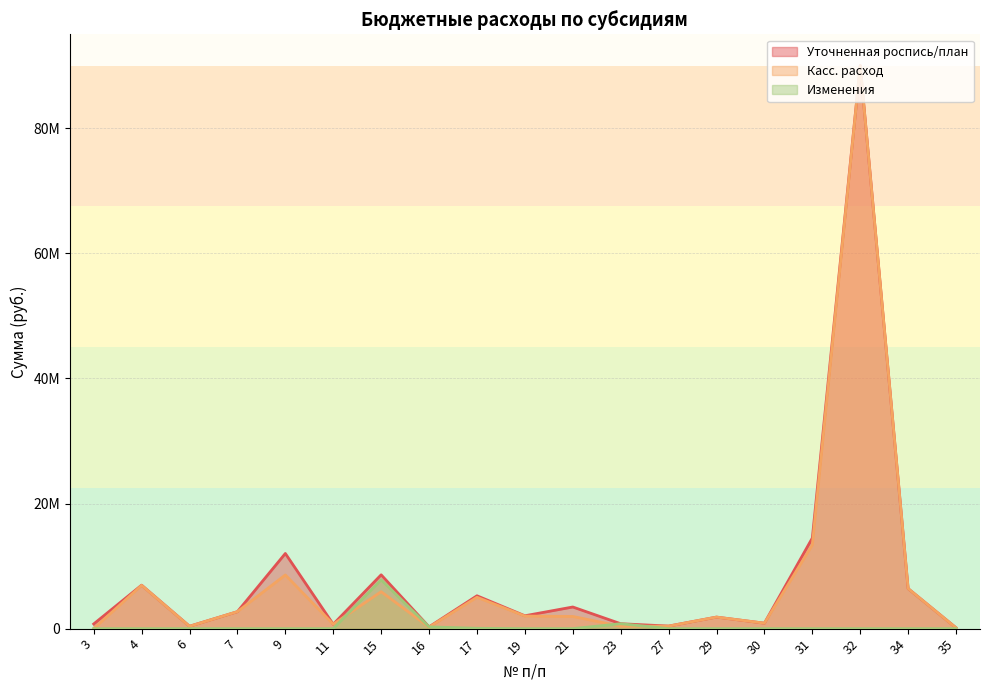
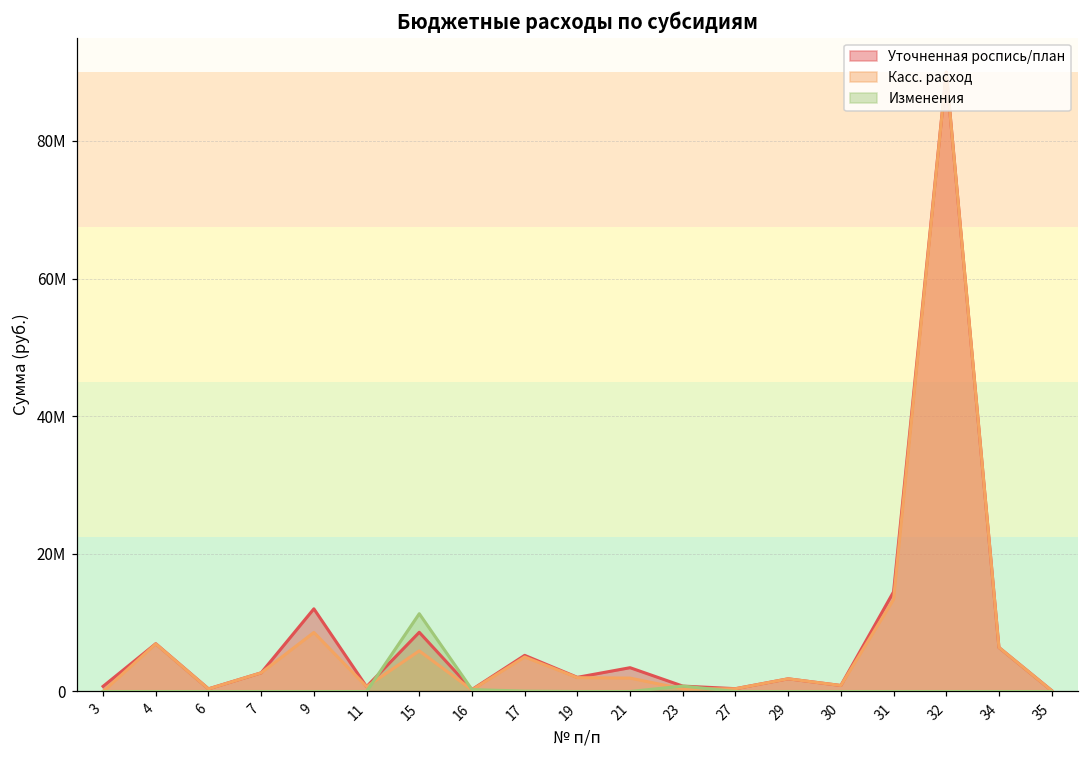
  {
    "Изменения": {
      "4": 0,
      "7": 0,
      "9": 0,
      "11": 0,
-     "15": 8000000,
+     "15": 11000000,
      "17": 0,
      "19": 0,
      "21": 0,
      "29": 0,
      "30": 0,
      "31": 0,
      "32": 0,
      "34": 0
    }
  }
